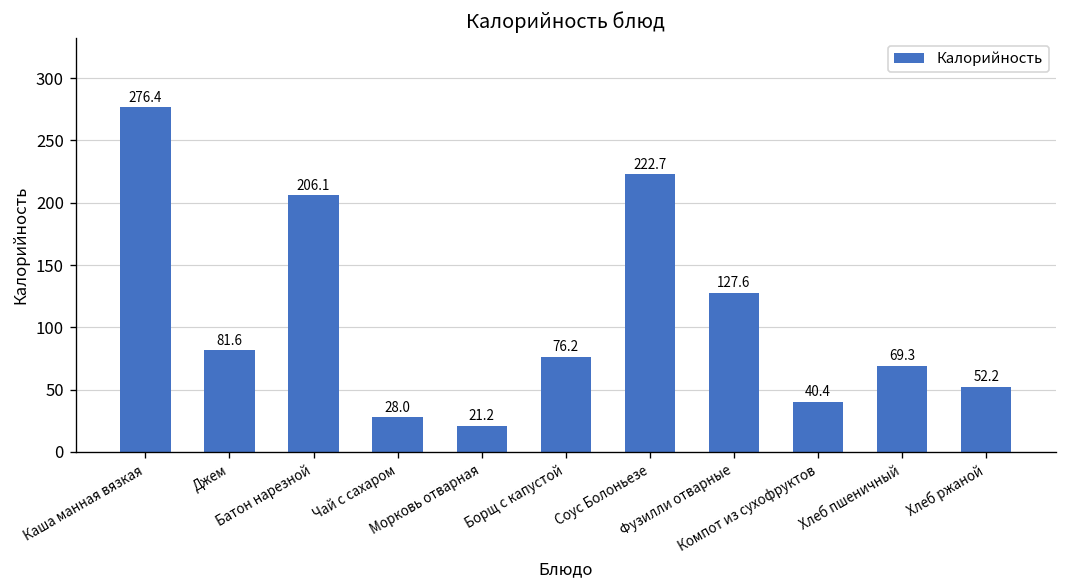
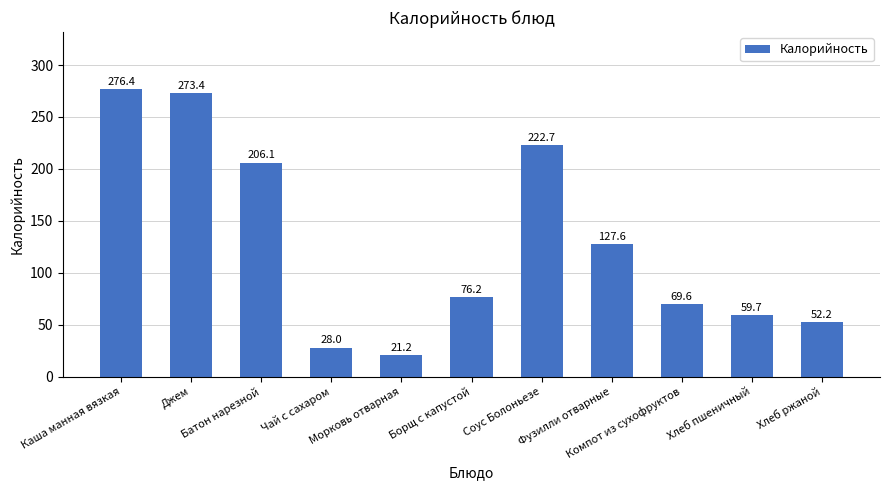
  {
    "Каша манная вязкая": 276.4,
-   "Джем": 81.6,
+   "Джем": 273.4,
    "Батон нарезной": 206.1,
    "Чай с сахаром": 28.0,
    "Морковь отварная": 21.2,
    "Борщ с капустой": 76.2,
    "Соус Болоньезе": 222.7,
    "Фузилли отварные": 127.6,
-   "Компот из сухофруктов": 40.4,
-   "Хлеб пшеничный": 69.3,
+   "Компот из сухофруктов": 69.6,
+   "Хлеб пшеничный": 59.7,
    "Хлеб ржаной": 52.2
  }
